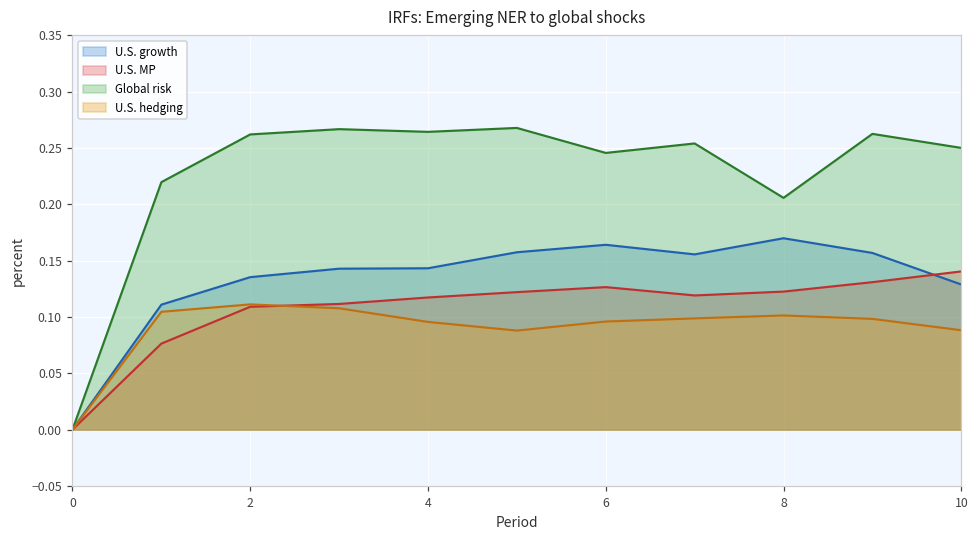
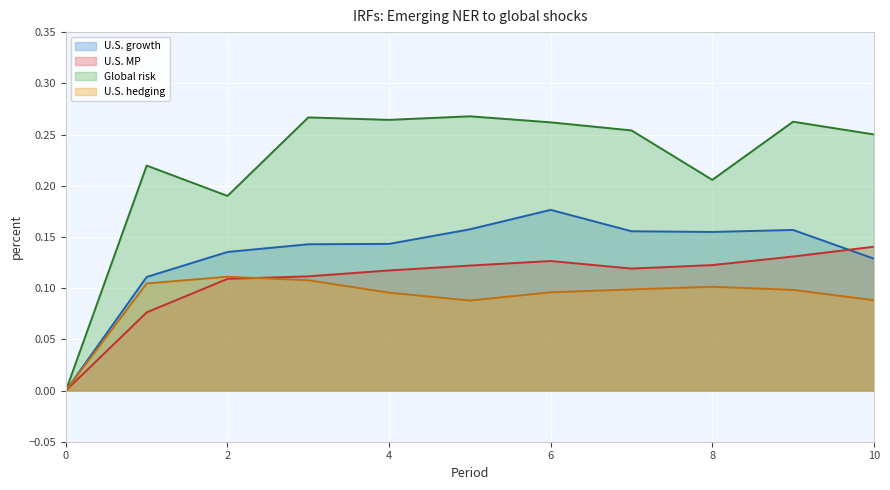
  {
    "U.S. growth": {
      "2": 0.135,
      "4": 0.143,
-     "6": 0.164,
-     "8": 0.170,
+     "6": 0.176,
+     "8": 0.155,
      "10": 0.129
    },
    "Global risk": {
-     "2": 0.262,
+     "2": 0.190,
      "4": 0.264,
-     "6": 0.246,
+     "6": 0.262,
      "8": 0.206,
      "10": 0.250
    }
  }
